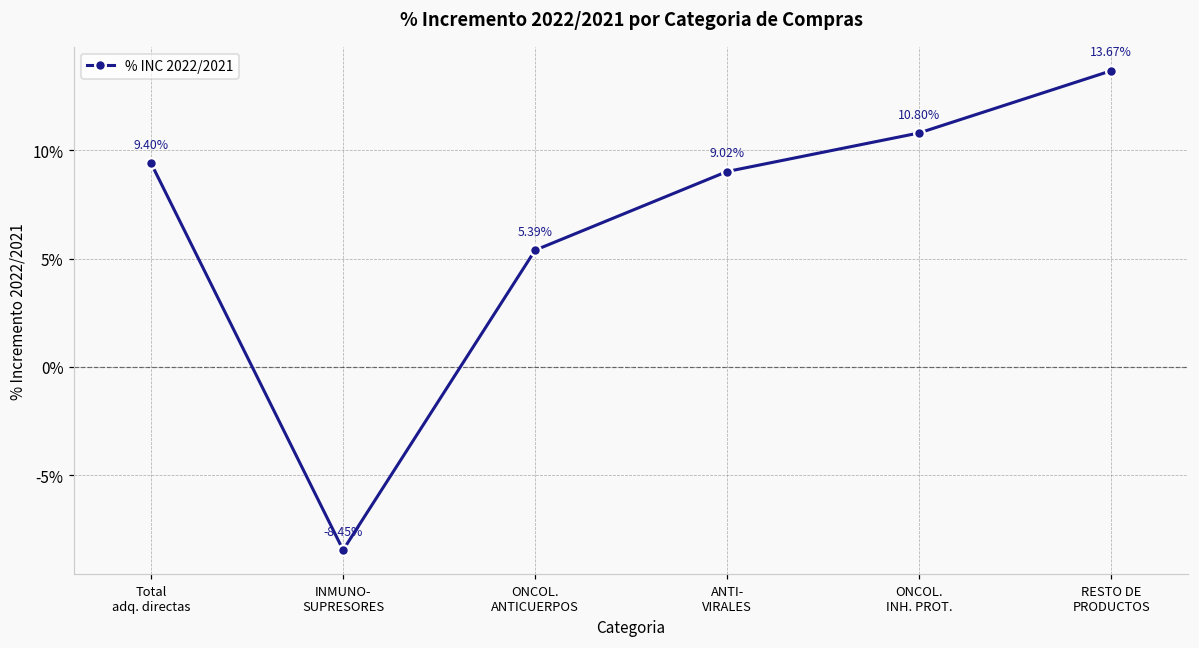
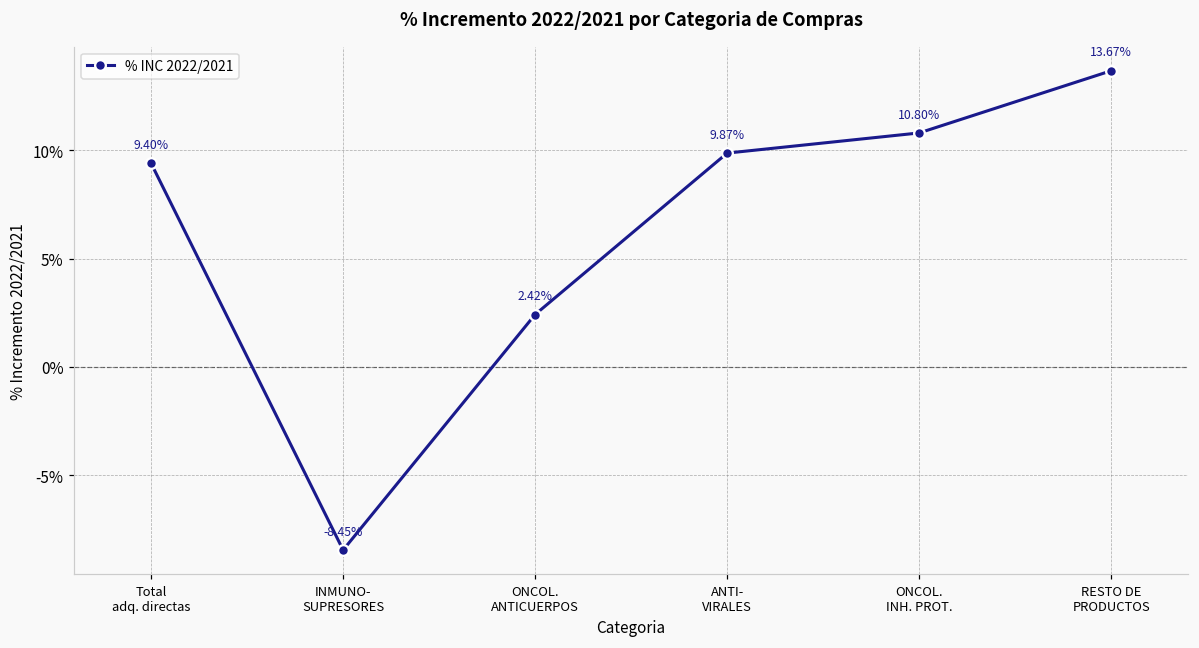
  {
    "Total adq. directas": "9.40%",
    "INMUNO- SUPRESORES": "-8.45%",
-   "ONCOL. ANTICUERPOS": "5.39%",
-   "ANTI- VIRALES": "9.02%",
+   "ONCOL. ANTICUERPOS": "2.42%",
+   "ANTI- VIRALES": "9.87%",
    "ONCOL. INH. PROT.": "10.80%",
    "RESTO DE PRODUCTOS": "13.67%"
  }
